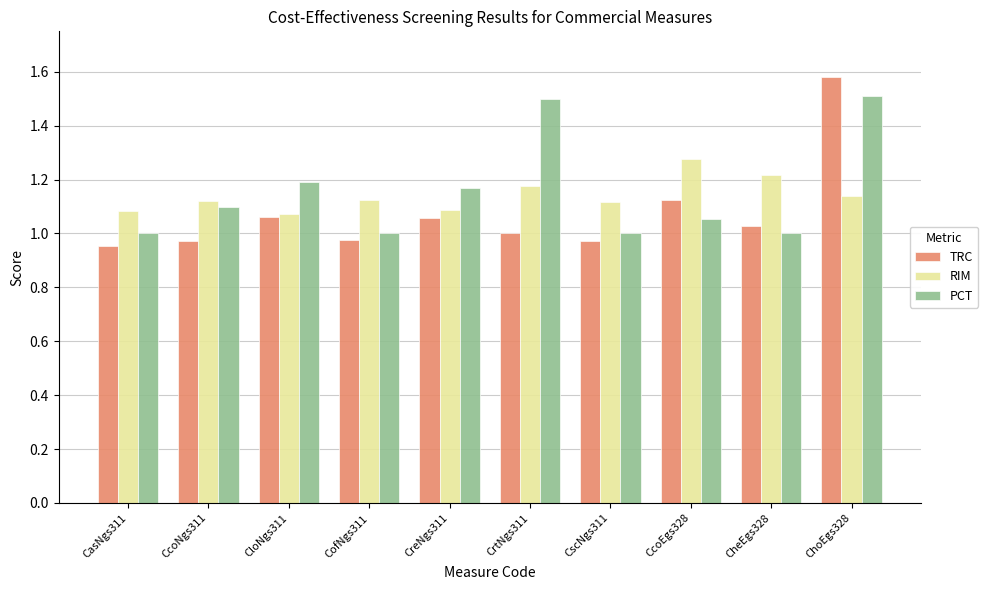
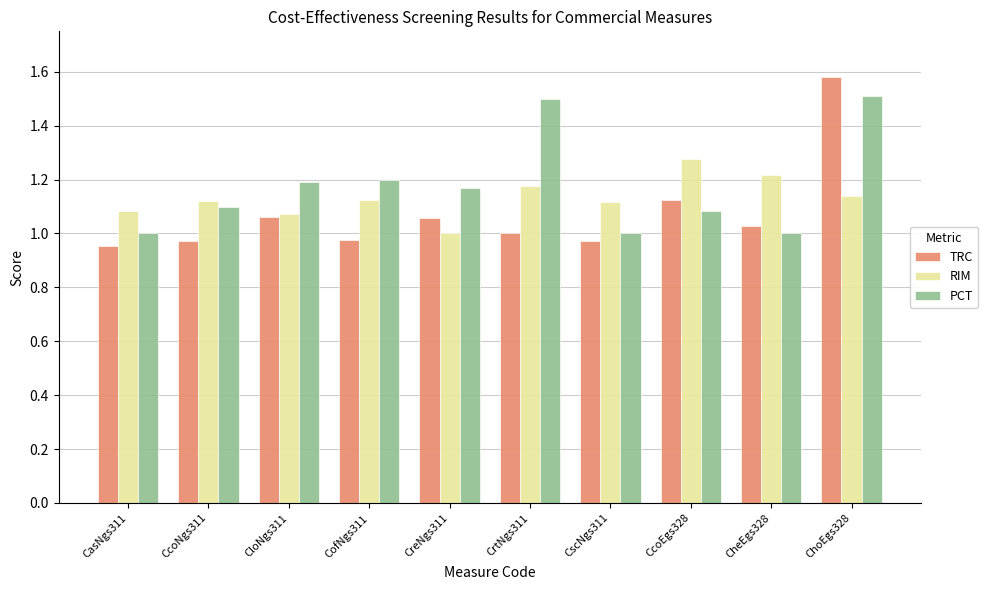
  {
    "TRC": {
      "CasNgs311": 0.96,
      "CcoNgs311": 0.97,
      "CloNgs311": 1.06,
      "CofNgs311": 0.98,
      "CreNgs311": 1.06,
      "CrtNgs311": 1.00,
      "CscNgs311": 0.97,
      "CcoEgs328": 1.12,
      "CheEgs328": 1.03,
      "ChoEgs328": 1.58
    },
    "RIM": {
      "CasNgs311": 1.08,
      "CcoNgs311": 1.12,
      "CloNgs311": 1.07,
      "CofNgs311": 1.13,
-     "CreNgs311": 1.09,
+     "CreNgs311": 1.00,
      "CrtNgs311": 1.18,
      "CscNgs311": 1.12,
      "CcoEgs328": 1.28,
      "CheEgs328": 1.22,
      "ChoEgs328": 1.14
    },
    "PCT": {
      "CasNgs311": 1.00,
      "CcoNgs311": 1.10,
      "CloNgs311": 1.19,
-     "CofNgs311": 1.0,
+     "CofNgs311": 1.2,
      "CreNgs311": 1.17,
      "CrtNgs311": 1.50,
      "CscNgs311": 1.00,
-     "CcoEgs328": 1.05,
+     "CcoEgs328": 1.08,
      "CheEgs328": 1.00,
      "ChoEgs328": 1.51
    }
  }
